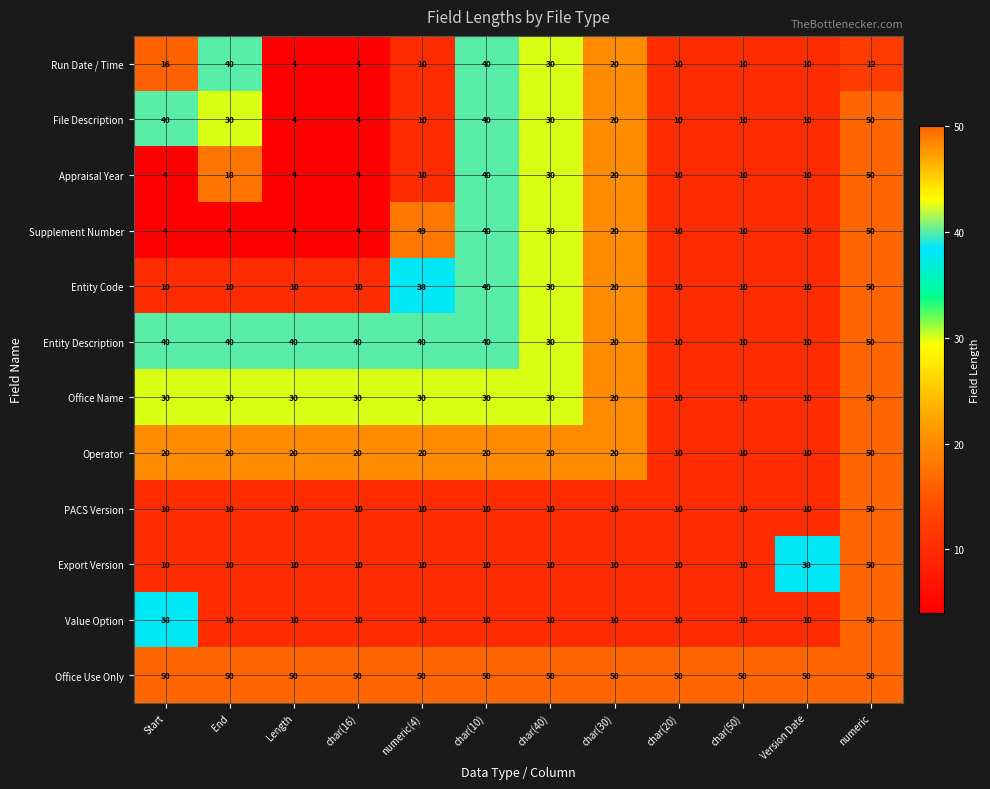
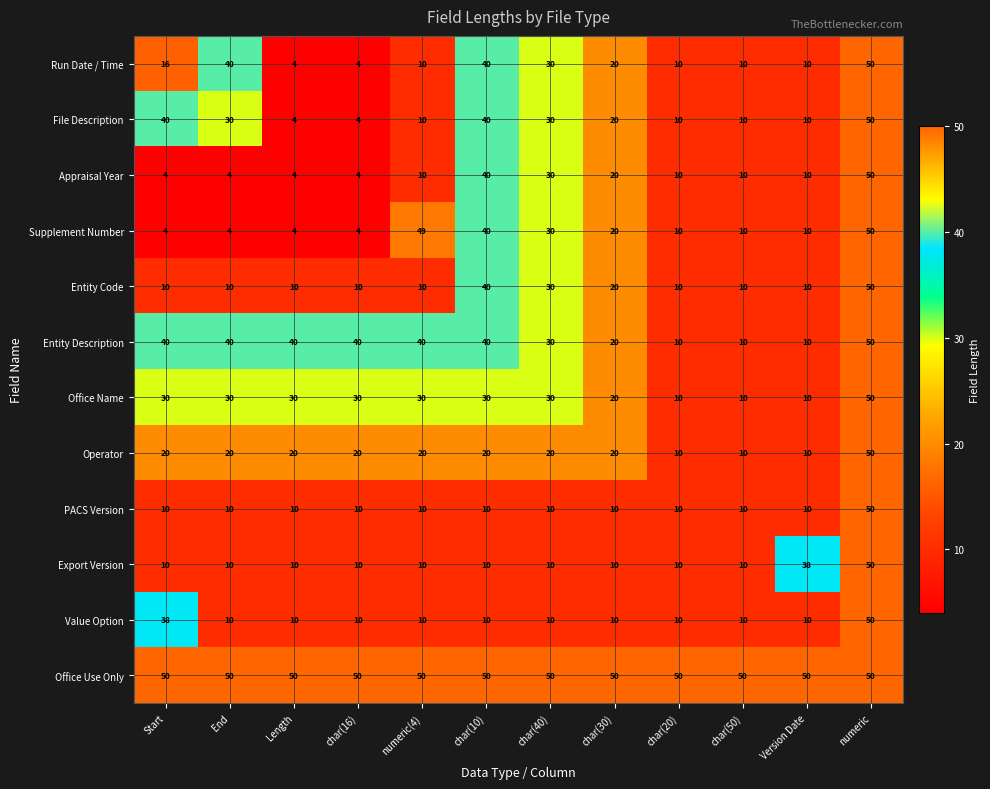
  {
    "Run Date / Time": {
      "Start": 16,
      "End": 40,
      "Length": 4,
      "char(16)": 4,
      "numeric(4)": 10,
      "char(10)": 40,
      "char(40)": 30,
      "char(30)": 20,
      "char(20)": 10,
      "char(50)": 10,
      "Version Date": 10,
-     "numeric": 12
+     "numeric": 50
    },
    "File Description": {
      "Start": 40,
      "End": 30,
      "Length": 4,
      "char(16)": 4,
      "numeric(4)": 10,
      "char(10)": 40,
      "char(40)": 30,
      "char(30)": 20,
      "char(20)": 10,
      "char(50)": 10,
      "Version Date": 10,
      "numeric": 50
    },
    "Appraisal Year": {
      "Start": 4,
-     "End": 18,
+     "End": 4,
      "Length": 4,
      "char(16)": 4,
      "numeric(4)": 10,
      "char(10)": 40,
      "char(40)": 30,
      "char(30)": 20,
      "char(20)": 10,
      "char(50)": 10,
      "Version Date": 10,
      "numeric": 50
    },
    "Supplement Number": {
      "Start": 4,
      "End": 4,
      "Length": 4,
      "char(16)": 4,
      "numeric(4)": 49,
      "char(10)": 40,
      "char(40)": 30,
      "char(30)": 20,
      "char(20)": 10,
      "char(50)": 10,
      "Version Date": 10,
      "numeric": 50
    },
    "Entity Code": {
      "Start": 10,
      "End": 10,
      "Length": 10,
      "char(16)": 10,
-     "numeric(4)": 38,
+     "numeric(4)": 10,
      "char(10)": 40,
      "char(40)": 30,
      "char(30)": 20,
      "char(20)": 10,
      "char(50)": 10,
      "Version Date": 10,
      "numeric": 50
    },
    "Entity Description": {
      "Start": 40,
      "End": 40,
      "Length": 40,
      "char(16)": 40,
      "numeric(4)": 40,
      "char(10)": 40,
      "char(40)": 30,
      "char(30)": 20,
      "char(20)": 10,
      "char(50)": 10,
      "Version Date": 10,
      "numeric": 50
    },
    "Office Name": {
      "Start": 30,
      "End": 30,
      "Length": 30,
      "char(16)": 30,
      "numeric(4)": 30,
      "char(10)": 30,
      "char(40)": 30,
      "char(30)": 20,
      "char(20)": 10,
      "char(50)": 10,
      "Version Date": 10,
      "numeric": 50
    },
    "Operator": {
      "Start": 20,
      "End": 20,
      "Length": 20,
      "char(16)": 20,
      "numeric(4)": 20,
      "char(10)": 20,
      "char(40)": 20,
      "char(30)": 20,
      "char(20)": 10,
      "char(50)": 10,
      "Version Date": 10,
      "numeric": 50
    },
    "PACS Version": {
      "Start": 10,
      "End": 10,
      "Length": 10,
      "char(16)": 10,
      "numeric(4)": 10,
      "char(10)": 10,
      "char(40)": 10,
      "char(30)": 10,
      "char(20)": 10,
      "char(50)": 10,
      "Version Date": 10,
      "numeric": 50
    },
    "Export Version": {
      "Start": 10,
      "End": 10,
      "Length": 10,
      "char(16)": 10,
      "numeric(4)": 10,
      "char(10)": 10,
      "char(40)": 10,
      "char(30)": 10,
      "char(20)": 10,
      "char(50)": 10,
      "Version Date": 38,
      "numeric": 50
    },
    "Value Option": {
      "Start": 38,
      "End": 10,
      "Length": 10,
      "char(16)": 10,
      "numeric(4)": 10,
      "char(10)": 10,
      "char(40)": 10,
      "char(30)": 10,
      "char(20)": 10,
      "char(50)": 10,
      "Version Date": 10,
      "numeric": 50
    },
    "Office Use Only": {
      "Start": 50,
      "End": 50,
      "Length": 50,
      "char(16)": 50,
      "numeric(4)": 50,
      "char(10)": 50,
      "char(40)": 50,
      "char(30)": 50,
      "char(20)": 50,
      "char(50)": 50,
      "Version Date": 50,
      "numeric": 50
    }
  }
